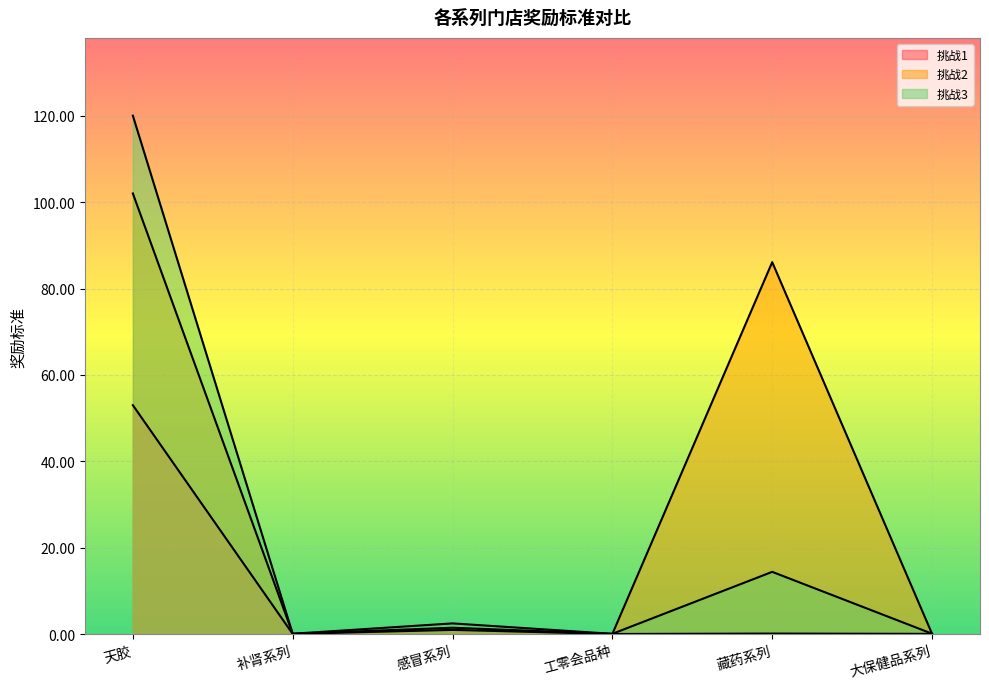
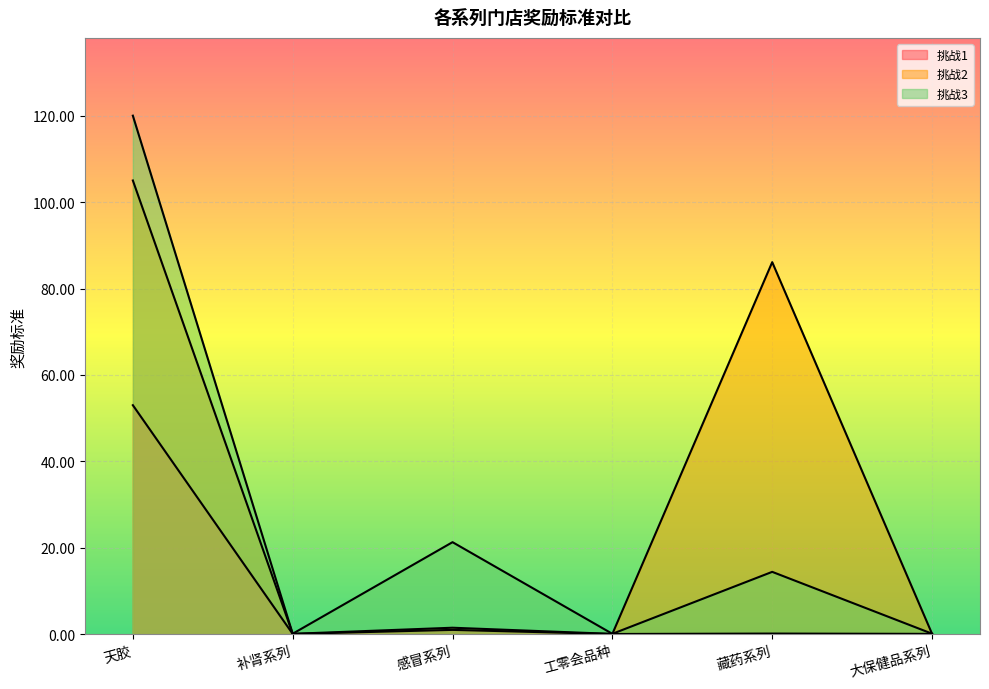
  {
    "挑战1": {
      "天胶": 53,
      "藏药系列": 0
    },
    "挑战2": {
-     "天胶": 102,
+     "天胶": 105,
      "藏药系列": 86
    },
    "挑战3": {
      "天胶": 120,
-     "感冒系列": 3,
+     "感冒系列": 21,
      "藏药系列": 14
    }
  }
